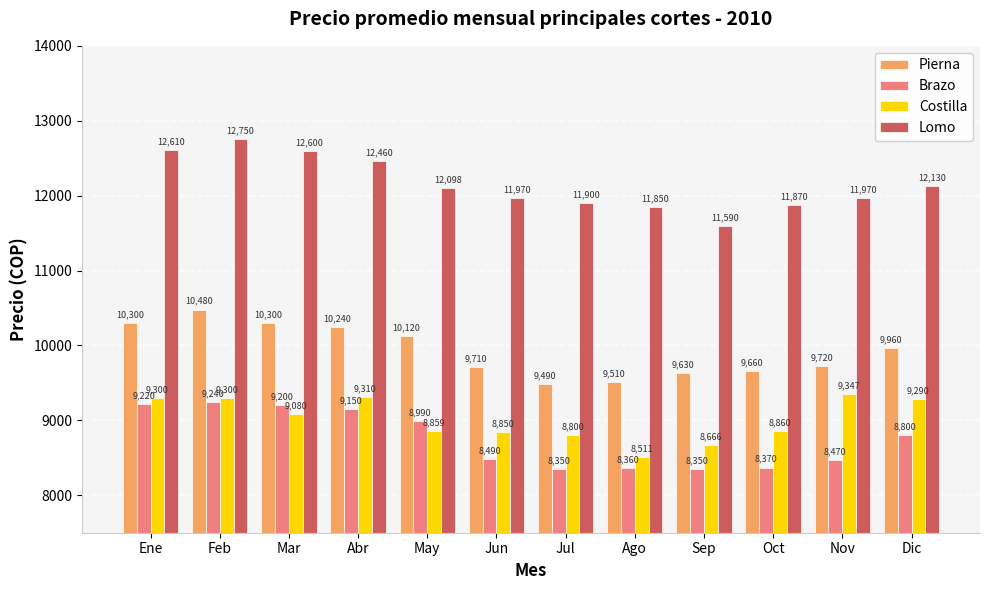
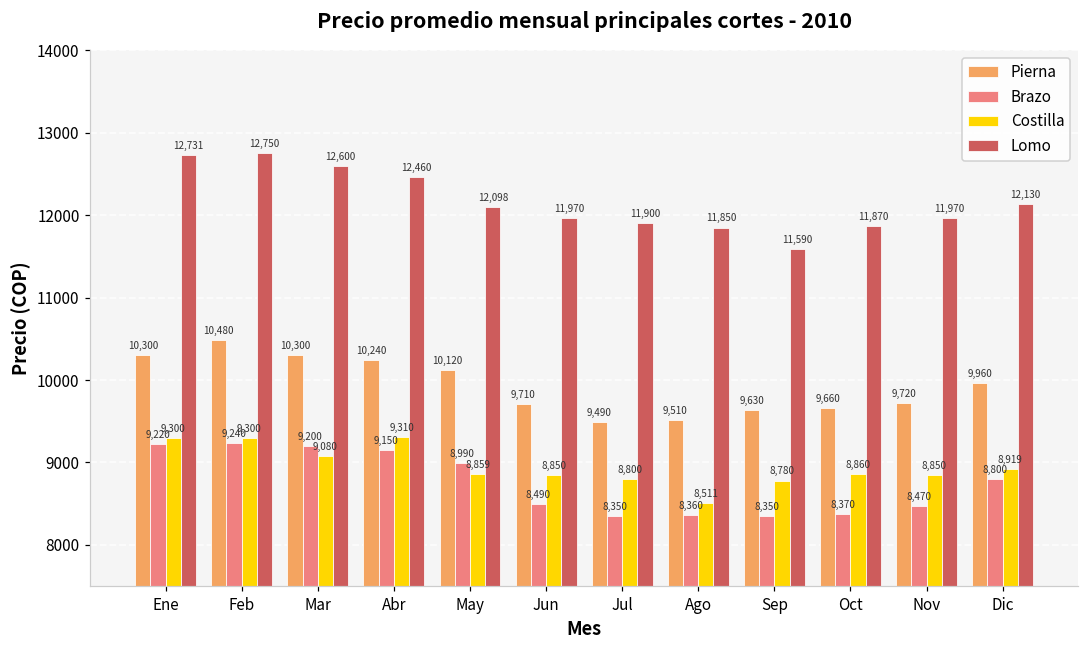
  {
    "Costilla": {
      "Ene": "9,300",
      "Mar": "9,080",
      "Abr": "9,310",
      "May": "8,859",
      "Jun": "8,850",
      "Jul": "8,800",
      "Ago": "8,511",
-     "Sep": "8,666",
+     "Sep": "8,780",
      "Oct": "8,860",
-     "Nov": "9,347",
-     "Dic": "9,290"
+     "Nov": "8,850",
+     "Dic": "8,919"
    },
    "Lomo": {
-     "Ene": "12,610",
+     "Ene": "12,731",
      "Feb": "12,750",
      "Mar": "12,600",
      "Abr": "12,460",
      "May": "12,098",
      "Jun": "11,970",
      "Jul": "11,900",
      "Ago": "11,850",
      "Sep": "11,590",
      "Oct": "11,870",
      "Nov": "11,970",
      "Dic": "12,130"
    }
  }
